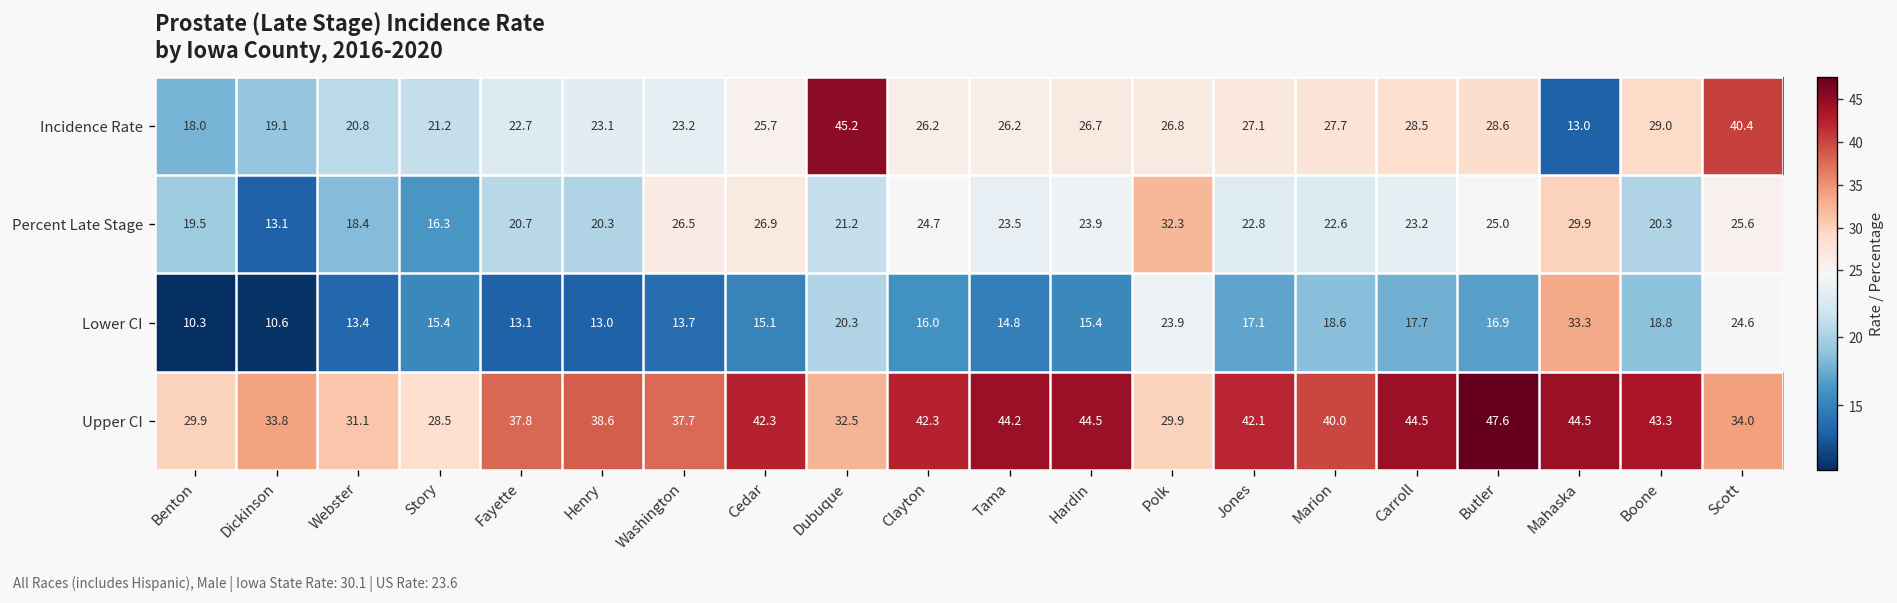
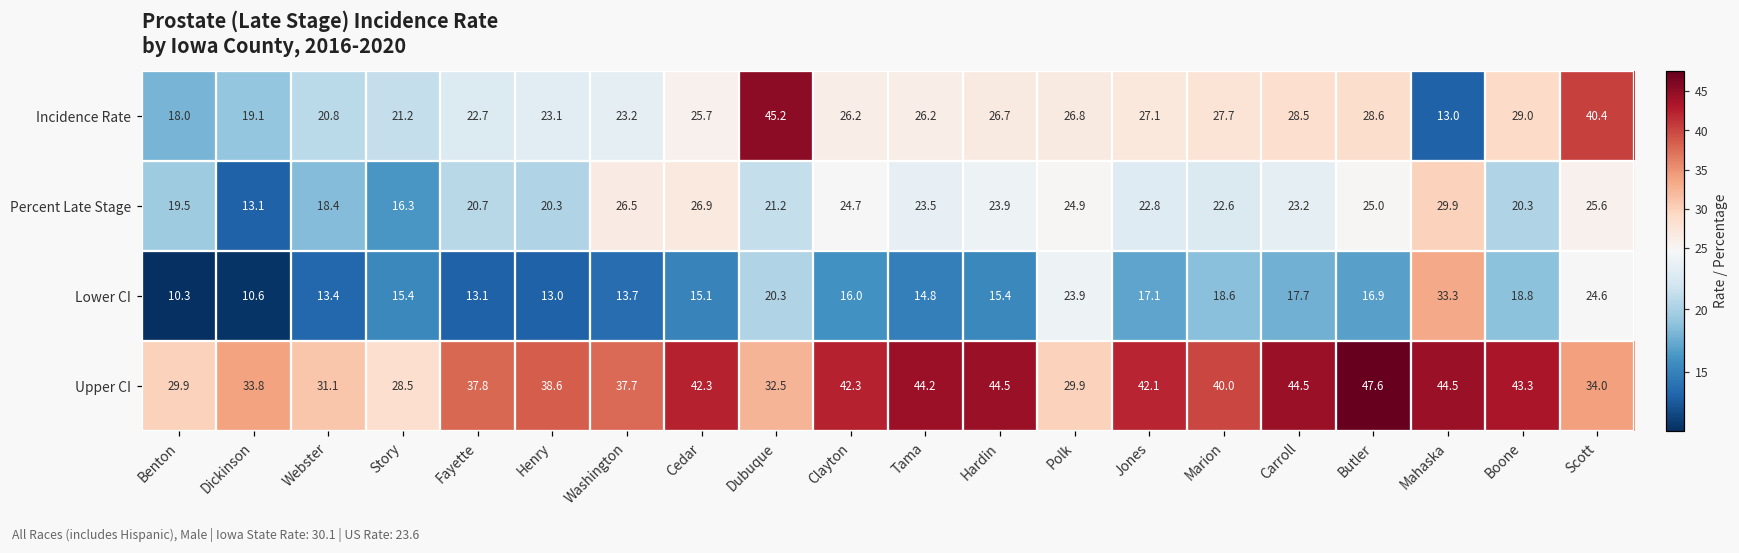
  {
    "Incidence Rate": {
      "Benton": 18.0,
      "Dickinson": 19.1,
      "Webster": 20.8,
      "Story": 21.2,
      "Fayette": 22.7,
      "Henry": 23.1,
      "Washington": 23.2,
      "Cedar": 25.7,
      "Dubuque": 45.2,
      "Clayton": 26.2,
      "Tama": 26.2,
      "Hardin": 26.7,
      "Polk": 26.8,
      "Jones": 27.1,
      "Marion": 27.7,
      "Carroll": 28.5,
      "Butler": 28.6,
      "Mahaska": 13.0,
      "Boone": 29.0,
      "Scott": 40.4
    },
    "Percent Late Stage": {
      "Benton": 19.5,
      "Dickinson": 13.1,
      "Webster": 18.4,
      "Story": 16.3,
      "Fayette": 20.7,
      "Henry": 20.3,
      "Washington": 26.5,
      "Cedar": 26.9,
      "Dubuque": 21.2,
      "Clayton": 24.7,
      "Tama": 23.5,
      "Hardin": 23.9,
-     "Polk": 32.3,
+     "Polk": 24.9,
      "Jones": 22.8,
      "Marion": 22.6,
      "Carroll": 23.2,
      "Butler": 25.0,
      "Mahaska": 29.9,
      "Boone": 20.3,
      "Scott": 25.6
    },
    "Lower CI": {
      "Benton": 10.3,
      "Dickinson": 10.6,
      "Webster": 13.4,
      "Story": 15.4,
      "Fayette": 13.1,
      "Henry": 13.0,
      "Washington": 13.7,
      "Cedar": 15.1,
      "Dubuque": 20.3,
      "Clayton": 16.0,
      "Tama": 14.8,
      "Hardin": 15.4,
      "Polk": 23.9,
      "Jones": 17.1,
      "Marion": 18.6,
      "Carroll": 17.7,
      "Butler": 16.9,
      "Mahaska": 33.3,
      "Boone": 18.8,
      "Scott": 24.6
    },
    "Upper CI": {
      "Benton": 29.9,
      "Dickinson": 33.8,
      "Webster": 31.1,
      "Story": 28.5,
      "Fayette": 37.8,
      "Henry": 38.6,
      "Washington": 37.7,
      "Cedar": 42.3,
      "Dubuque": 32.5,
      "Clayton": 42.3,
      "Tama": 44.2,
      "Hardin": 44.5,
      "Polk": 29.9,
      "Jones": 42.1,
      "Marion": 40.0,
      "Carroll": 44.5,
      "Butler": 47.6,
      "Mahaska": 44.5,
      "Boone": 43.3,
      "Scott": 34.0
    }
  }
